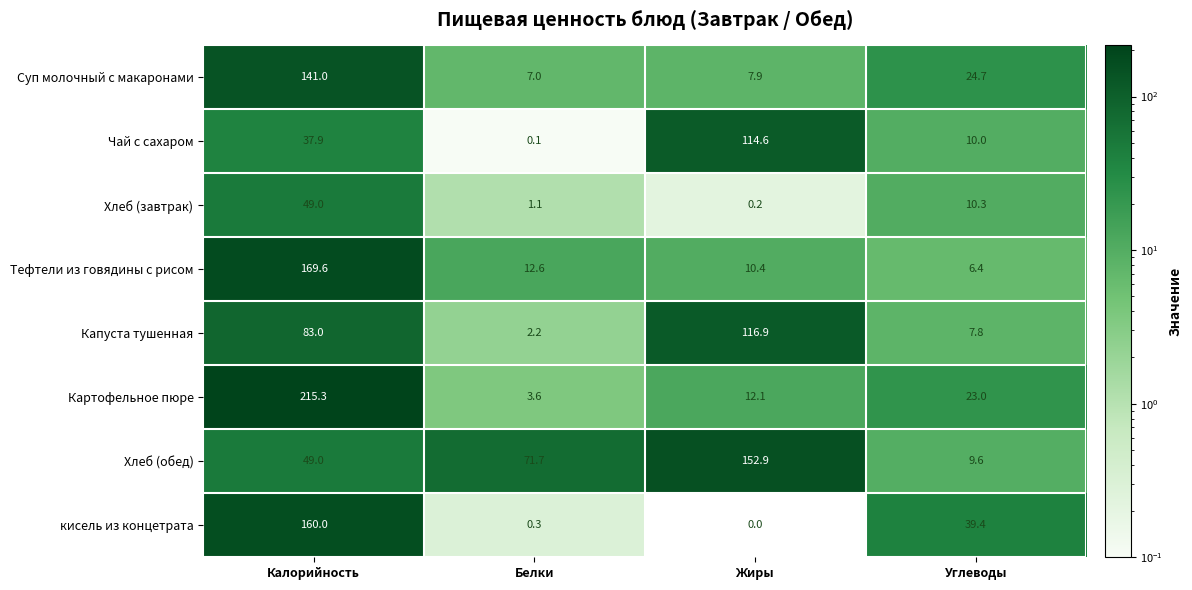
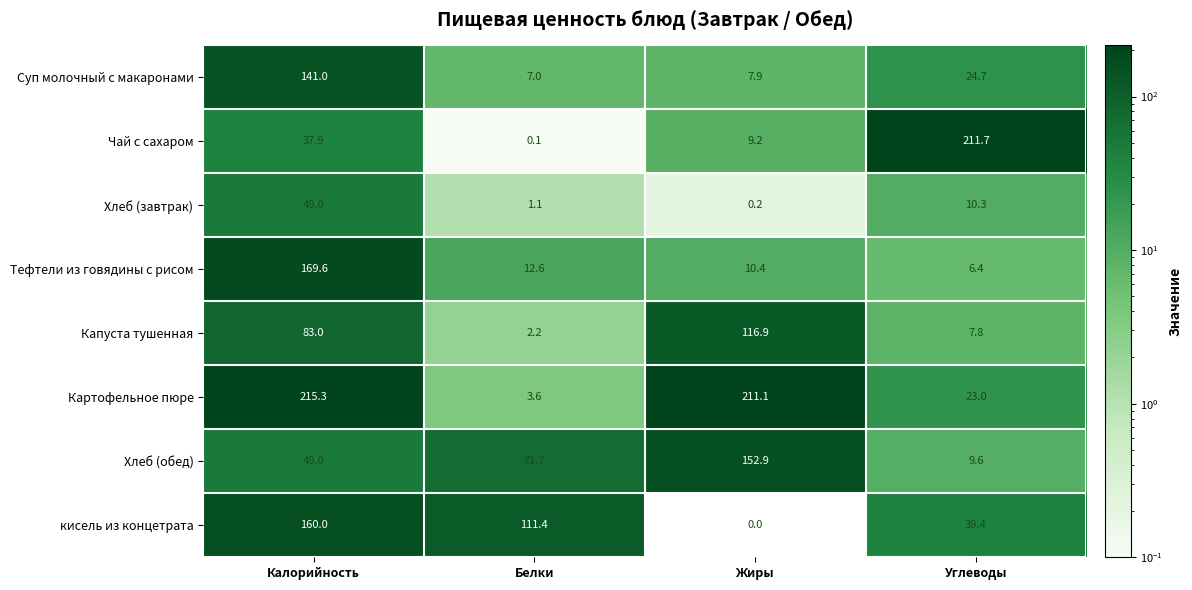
  {
    "Суп молочный с макаронами": {
      "Калорийность": 141.0,
      "Белки": 7.0,
      "Жиры": 7.9,
      "Углеводы": 24.7
    },
    "Чай с сахаром": {
      "Калорийность": 37.9,
      "Белки": 0.1,
-     "Жиры": 114.6,
-     "Углеводы": 10.0
+     "Жиры": 9.2,
+     "Углеводы": 211.7
    },
    "Хлеб (завтрак)": {
      "Калорийность": 49.0,
      "Белки": 1.1,
      "Жиры": 0.2,
      "Углеводы": 10.3
    },
    "Тефтели из говядины с рисом": {
      "Калорийность": 169.6,
      "Белки": 12.6,
      "Жиры": 10.4,
      "Углеводы": 6.4
    },
    "Капуста тушенная": {
      "Калорийность": 83.0,
      "Белки": 2.2,
      "Жиры": 116.9,
      "Углеводы": 7.8
    },
    "Картофельное пюре": {
      "Калорийность": 215.3,
      "Белки": 3.6,
-     "Жиры": 12.1,
+     "Жиры": 211.1,
      "Углеводы": 23.0
    },
    "Хлеб (обед)": {
      "Калорийность": 49.0,
      "Жиры": 152.9,
      "Углеводы": 9.6
    },
    "кисель из концетрата": {
      "Калорийность": 160.0,
-     "Белки": 0.3,
+     "Белки": 111.4,
      "Жиры": 0.0,
      "Углеводы": 39.4
    }
  }
